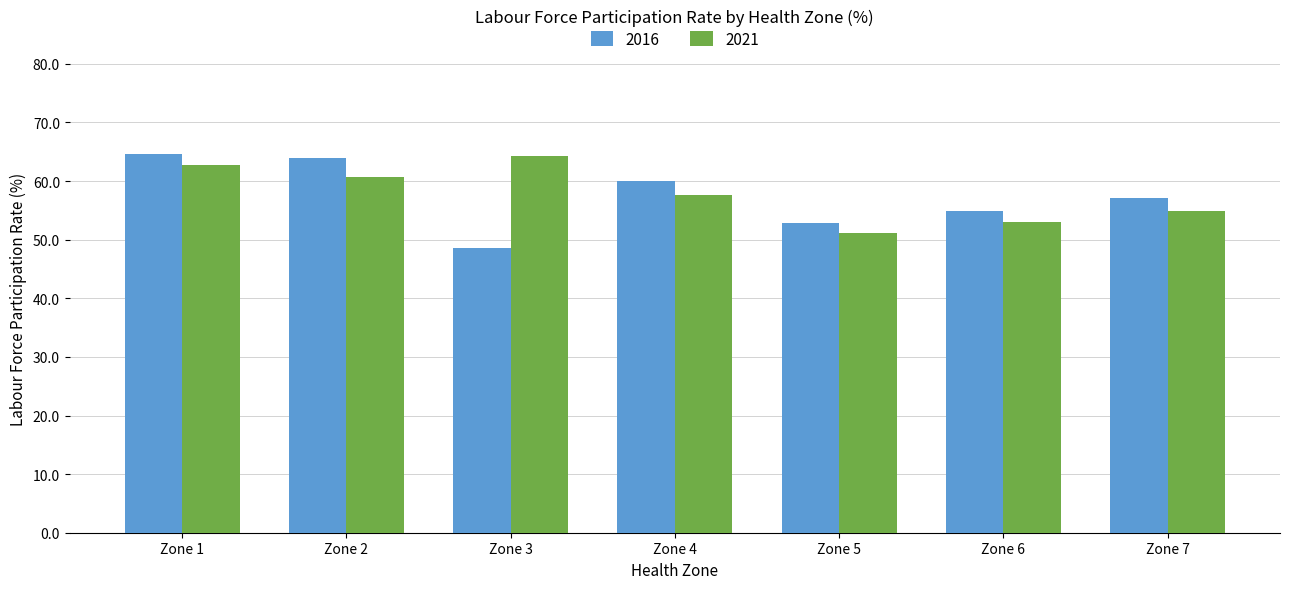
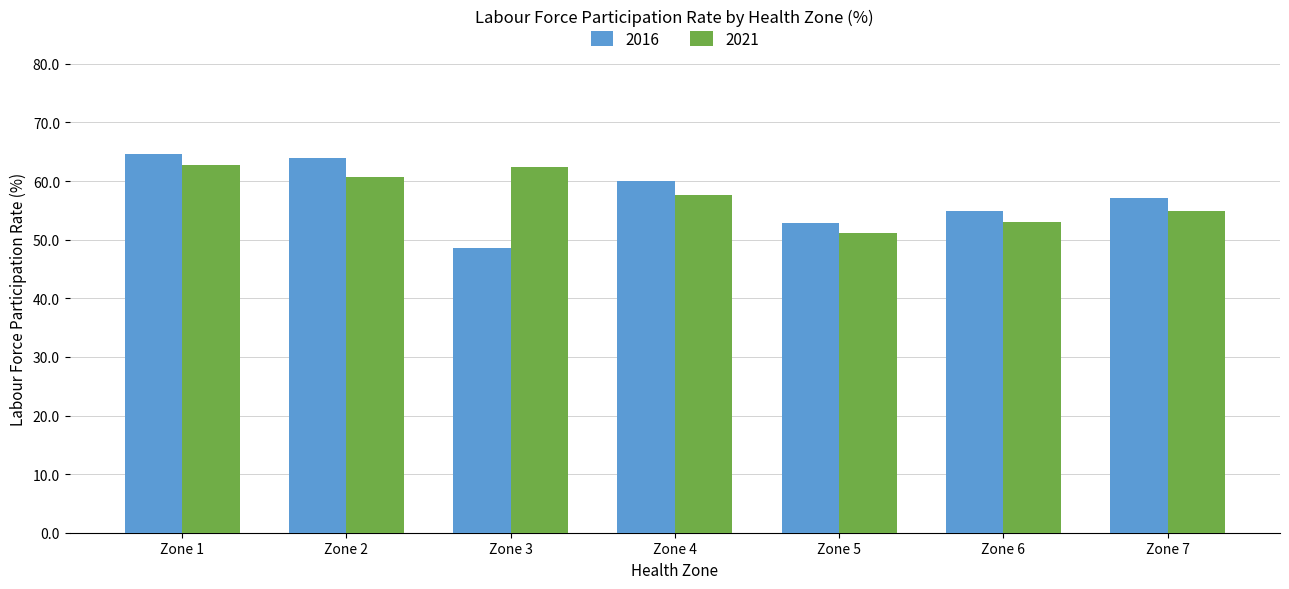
  {
    "2016": {
      "Zone 1": 65,
      "Zone 2": 64,
      "Zone 3": 49,
      "Zone 4": 60,
      "Zone 5": 53,
      "Zone 6": 55,
      "Zone 7": 57
    },
    "2021": {
      "Zone 1": 63,
      "Zone 2": 61,
-     "Zone 3": 64,
+     "Zone 3": 62,
      "Zone 4": 58,
      "Zone 5": 51,
      "Zone 6": 53,
      "Zone 7": 55
    }
  }
